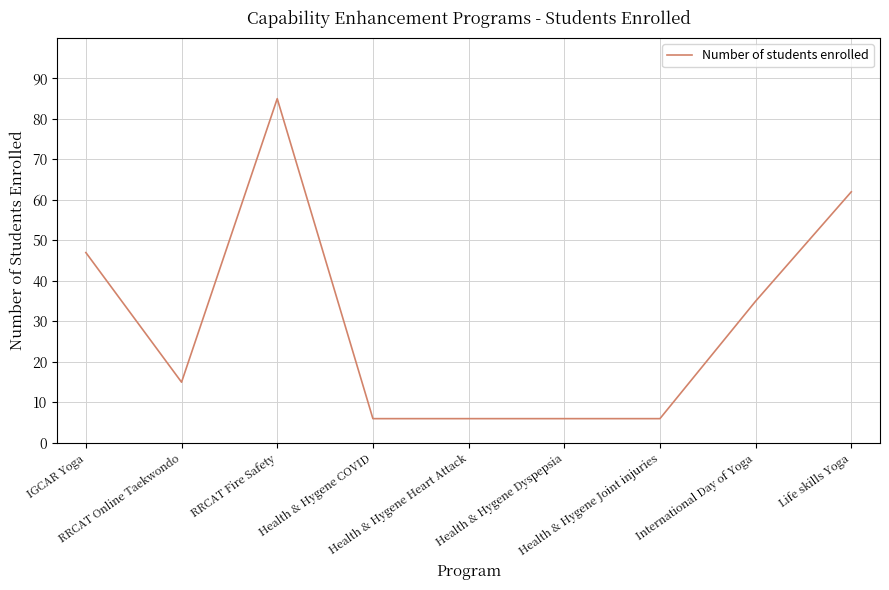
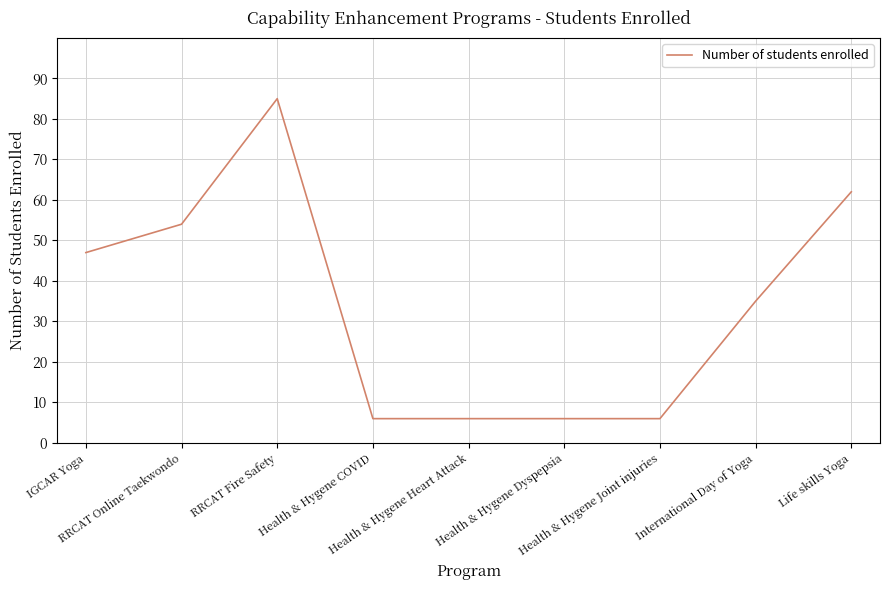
  {
    "IGCAR Yoga": 47,
-   "RRCAT Online Taekwondo": 15,
+   "RRCAT Online Taekwondo": 54,
    "RRCAT Fire Safety": 85,
    "Health & Hygene COVID": 6,
    "Health & Hygene Heart Attack": 6,
    "Health & Hygene Dyspepsia": 6,
    "Health & Hygene Joint injuries": 6,
    "International Day of Yoga": 35,
    "Life skills Yoga": 62
  }
